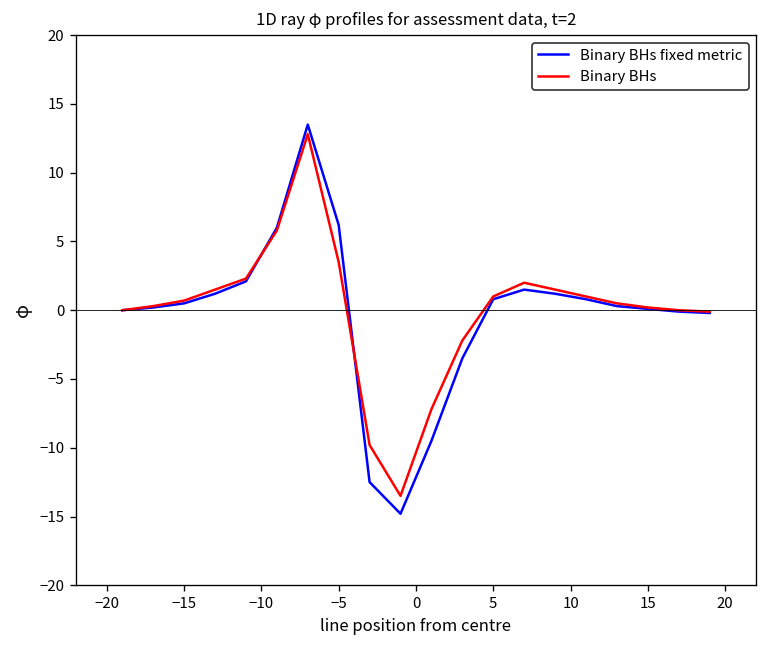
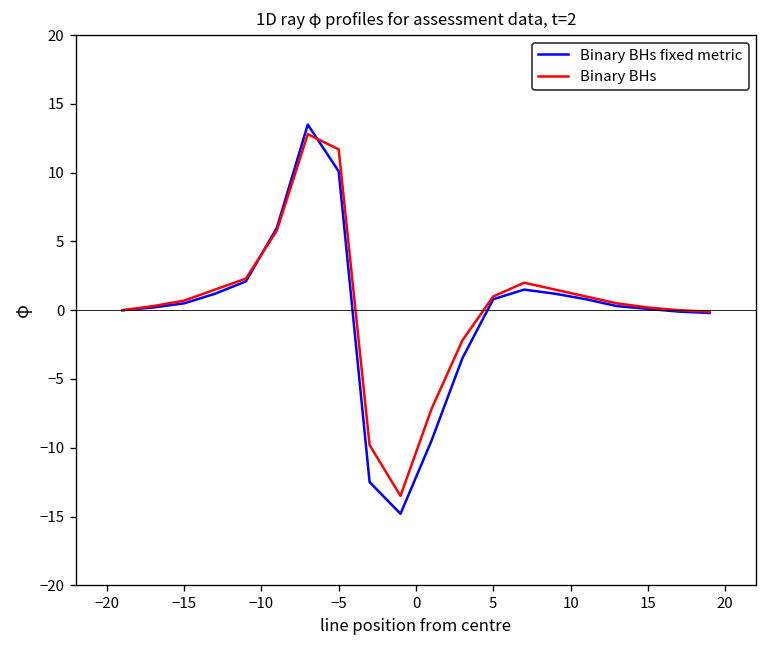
  {
    "Binary BHs fixed metric": {
-     "−5": 6.2
+     "−5": 10.1
    },
    "Binary BHs": {
-     "−5": 3.5
+     "−5": 11.7
    }
  }
